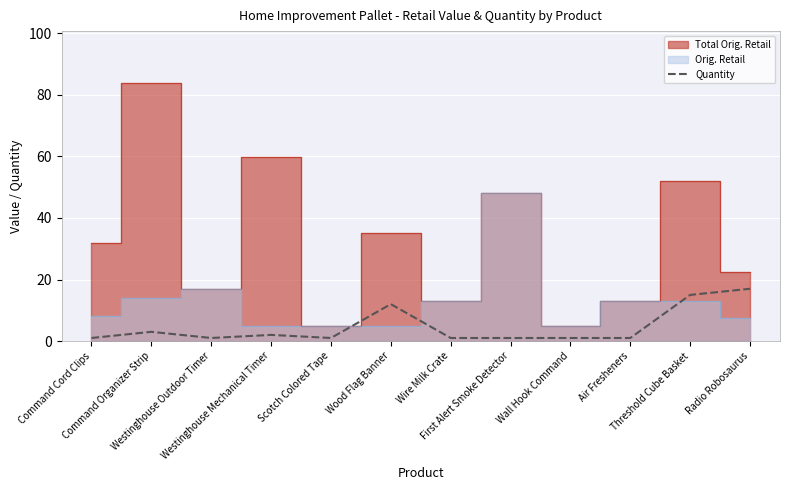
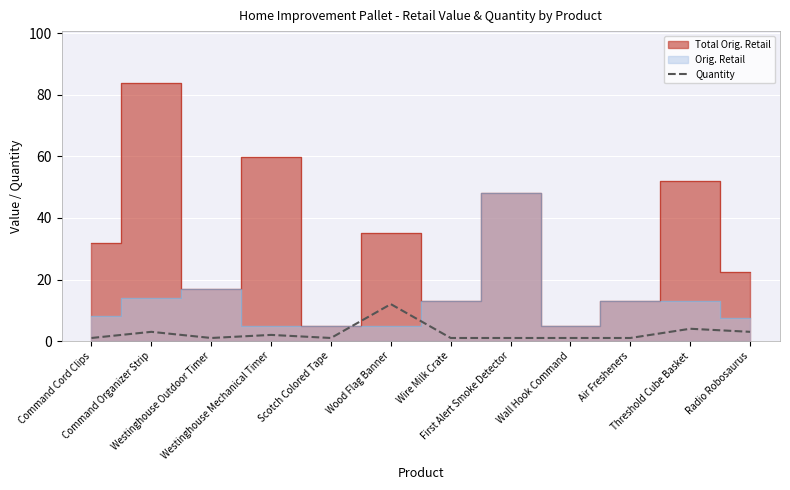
  {
    "Quantity": {
      "Command Cord Clips": 1,
      "Command Organizer Strip": 3,
      "Westinghouse Outdoor Timer": 1,
      "Westinghouse Mechanical Timer": 2,
      "Scotch Colored Tape": 1,
      "Wood Flag Banner": 12,
      "Wire Milk Crate": 1,
      "First Alert Smoke Detector": 1,
      "Wall Hook Command": 1,
      "Air Fresheners": 1,
-     "Threshold Cube Basket": 15,
-     "Radio Robosaurus": 17
+     "Threshold Cube Basket": 4,
+     "Radio Robosaurus": 3
    }
  }
